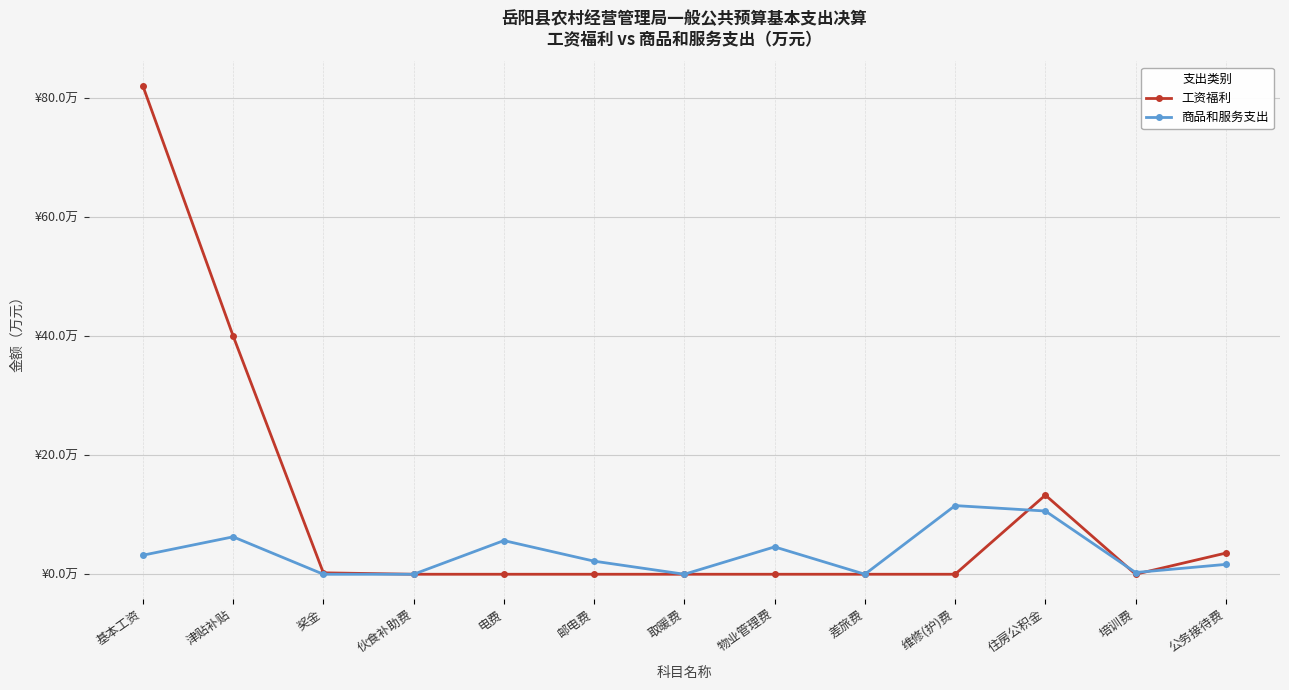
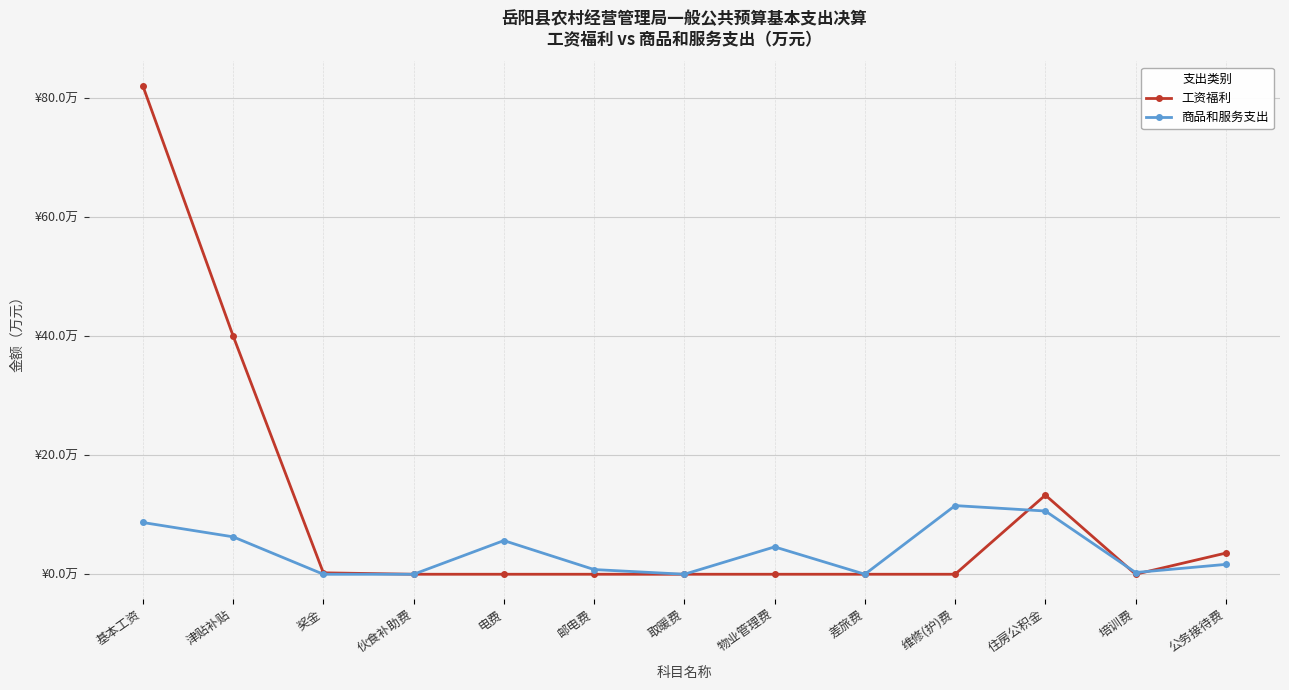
  {
    "工资福利": {
      "基本工资": "¥82万",
      "津贴补贴": "¥40万",
      "电费": "¥0万",
      "邮电费": "¥0万",
      "物业管理费": "¥0万",
      "维修(护)费": "¥0万",
      "住房公积金": "¥13万",
      "公务接待费": "¥4万"
    },
    "商品和服务支出": {
-     "基本工资": "¥3万",
+     "基本工资": "¥9万",
      "津贴补贴": "¥6万",
      "电费": "¥6万",
-     "邮电费": "¥2万",
+     "邮电费": "¥1万",
      "物业管理费": "¥5万",
      "维修(护)费": "¥12万",
      "住房公积金": "¥11万",
      "公务接待费": "¥2万"
    }
  }
